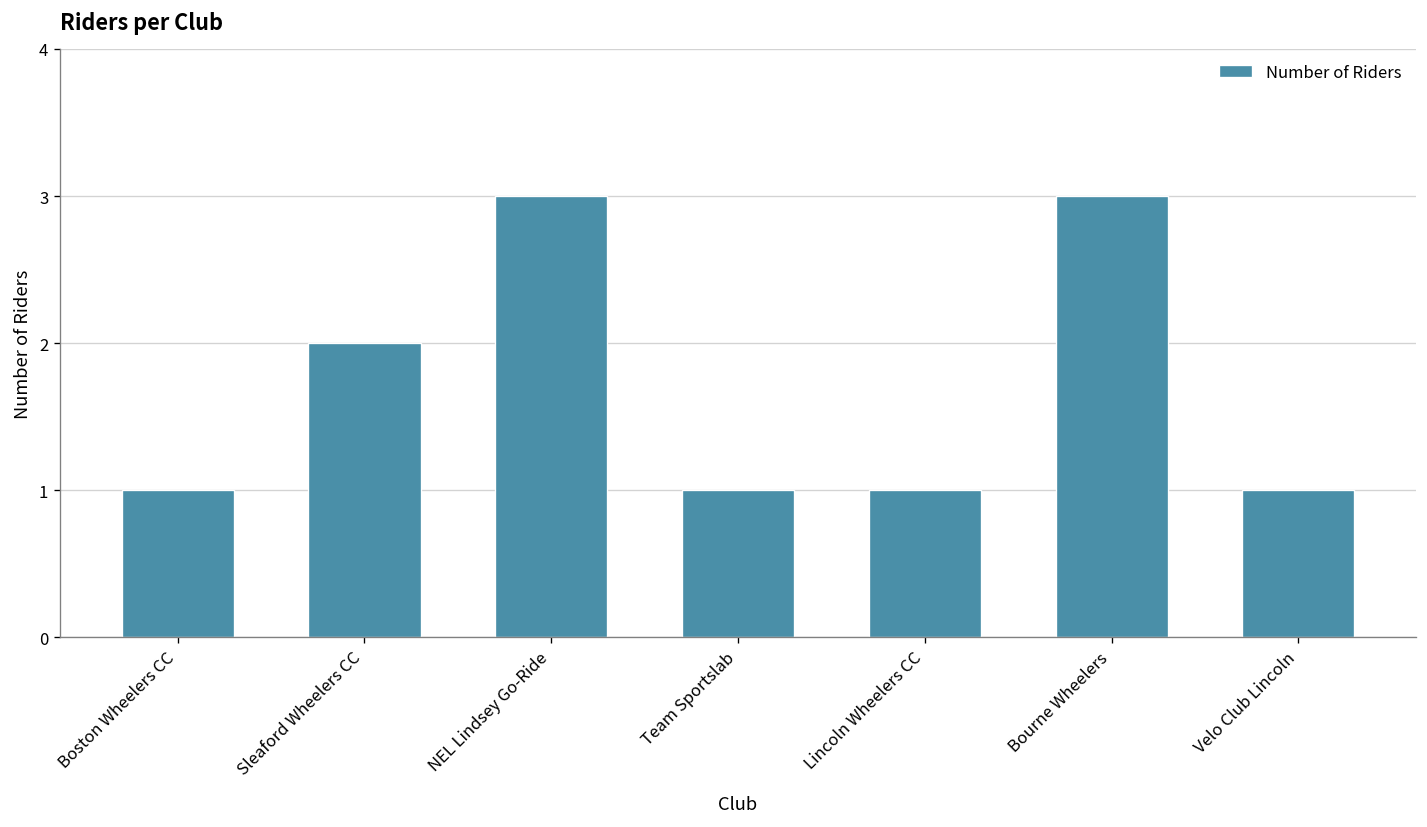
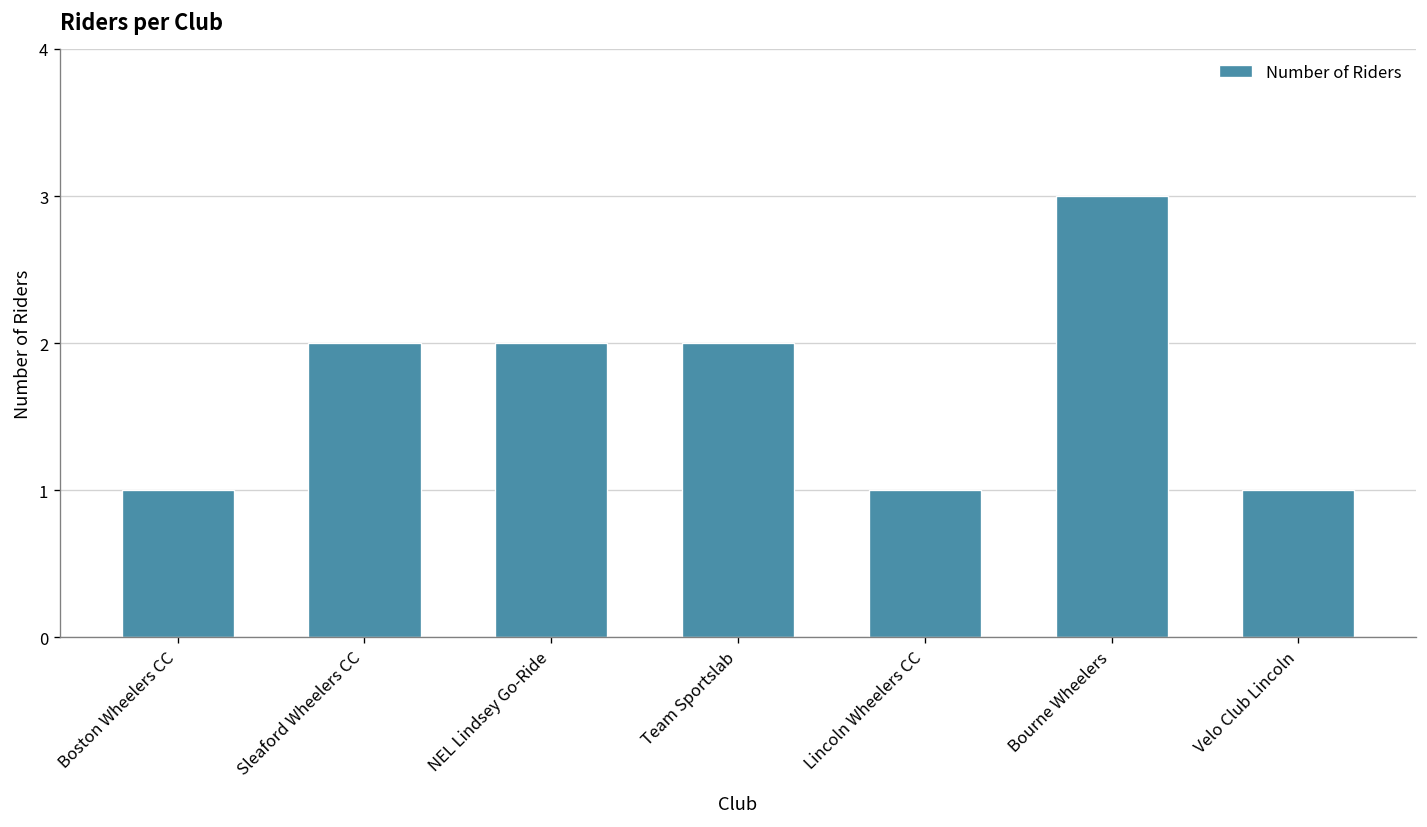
  {
    "Boston Wheelers CC": 1,
    "Sleaford Wheelers CC": 2,
-   "NEL Lindsey Go-Ride": 3,
-   "Team Sportslab": 1,
+   "NEL Lindsey Go-Ride": 2,
+   "Team Sportslab": 2,
    "Lincoln Wheelers CC": 1,
    "Bourne Wheelers": 3,
    "Velo Club Lincoln": 1
  }
